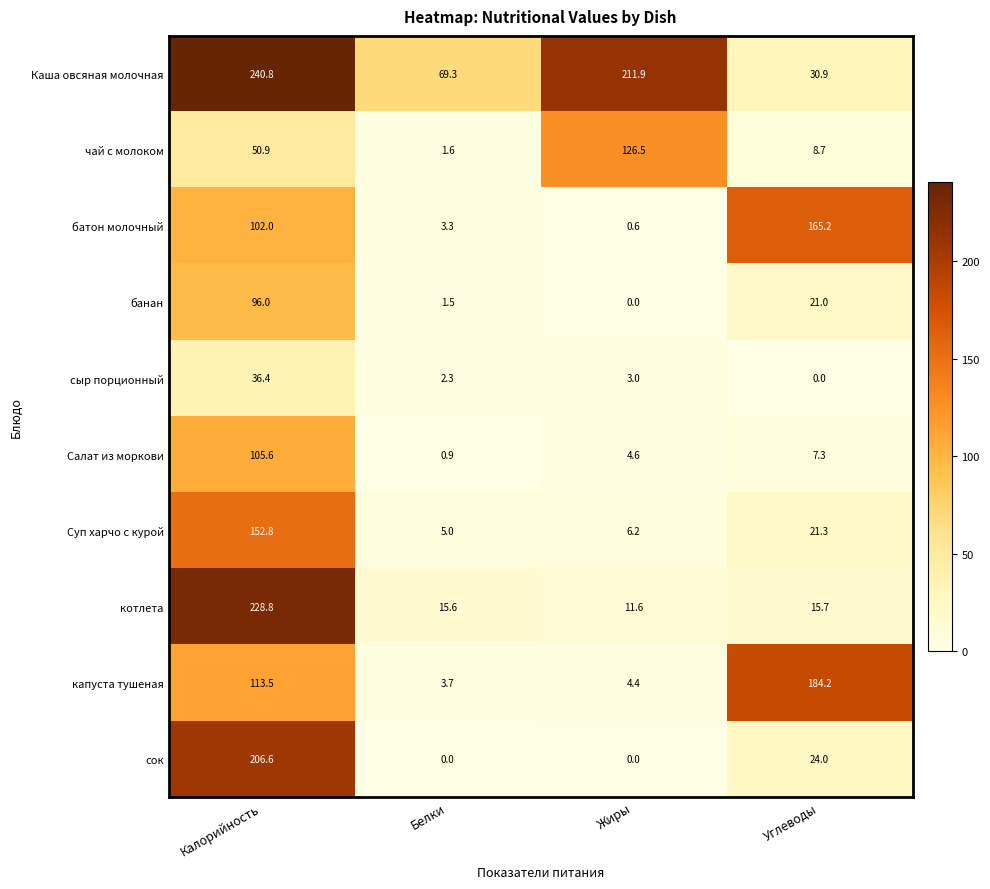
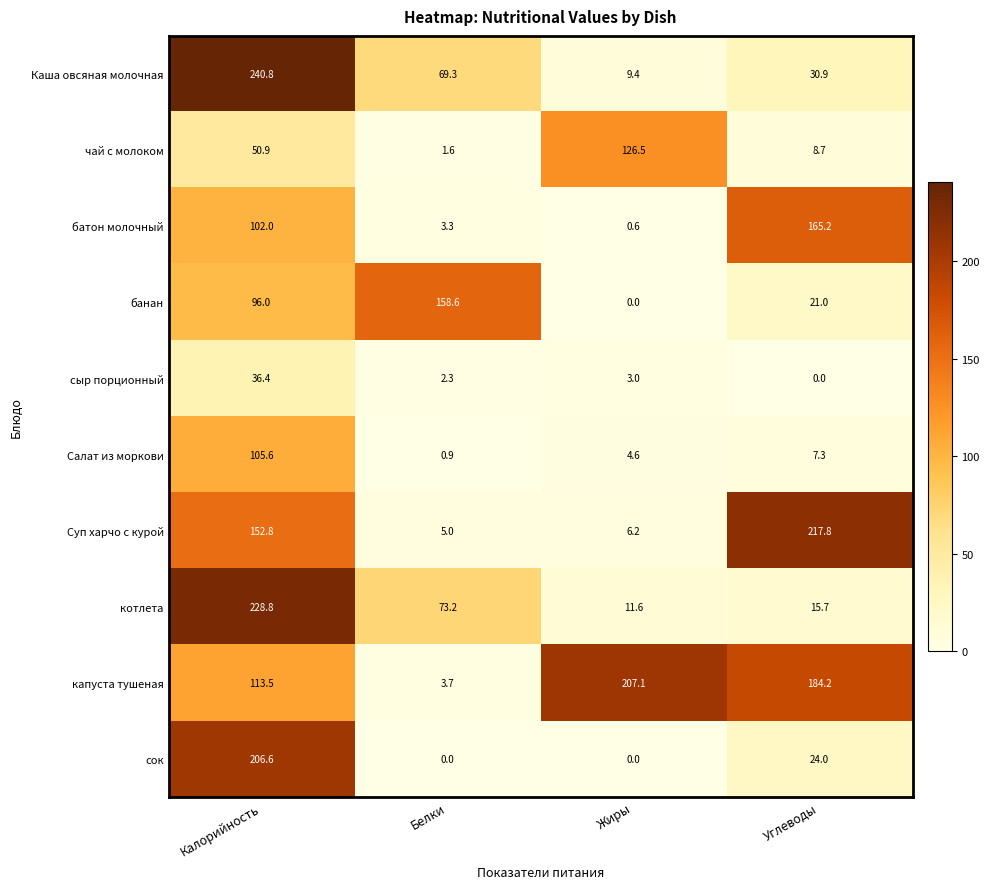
  {
    "Каша овсяная молочная": {
      "Калорийность": 240.8,
      "Белки": 69.3,
-     "Жиры": 211.9,
+     "Жиры": 9.4,
      "Углеводы": 30.9
    },
    "чай с молоком": {
      "Калорийность": 50.9,
      "Белки": 1.6,
      "Жиры": 126.5,
      "Углеводы": 8.7
    },
    "батон молочный": {
      "Калорийность": 102.0,
      "Белки": 3.3,
      "Жиры": 0.6,
      "Углеводы": 165.2
    },
    "банан": {
      "Калорийность": 96.0,
-     "Белки": 1.5,
+     "Белки": 158.6,
      "Жиры": 0.0,
      "Углеводы": 21.0
    },
    "сыр порционный": {
      "Калорийность": 36.4,
      "Белки": 2.3,
      "Жиры": 3.0,
      "Углеводы": 0.0
    },
    "Салат из моркови": {
      "Калорийность": 105.6,
      "Белки": 0.9,
      "Жиры": 4.6,
      "Углеводы": 7.3
    },
    "Суп харчо с курой": {
      "Калорийность": 152.8,
      "Белки": 5.0,
      "Жиры": 6.2,
-     "Углеводы": 21.3
+     "Углеводы": 217.8
    },
    "котлета": {
      "Калорийность": 228.8,
-     "Белки": 15.6,
+     "Белки": 73.2,
      "Жиры": 11.6,
      "Углеводы": 15.7
    },
    "капуста тушеная": {
      "Калорийность": 113.5,
      "Белки": 3.7,
-     "Жиры": 4.4,
+     "Жиры": 207.1,
      "Углеводы": 184.2
    },
    "сок": {
      "Калорийность": 206.6,
      "Белки": 0.0,
      "Жиры": 0.0,
      "Углеводы": 24.0
    }
  }
